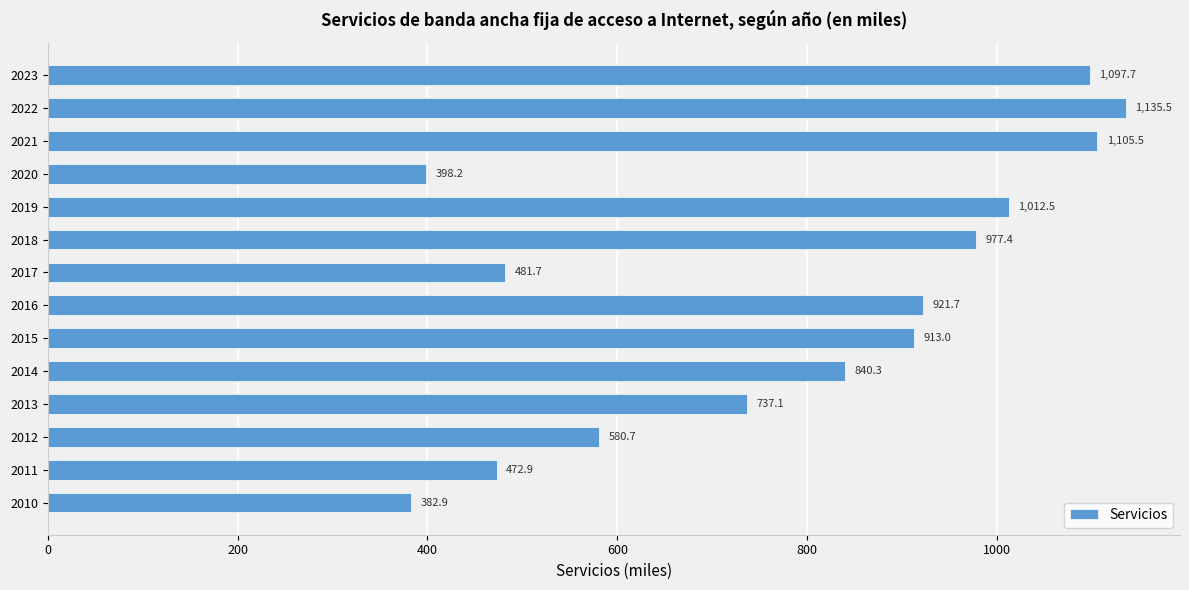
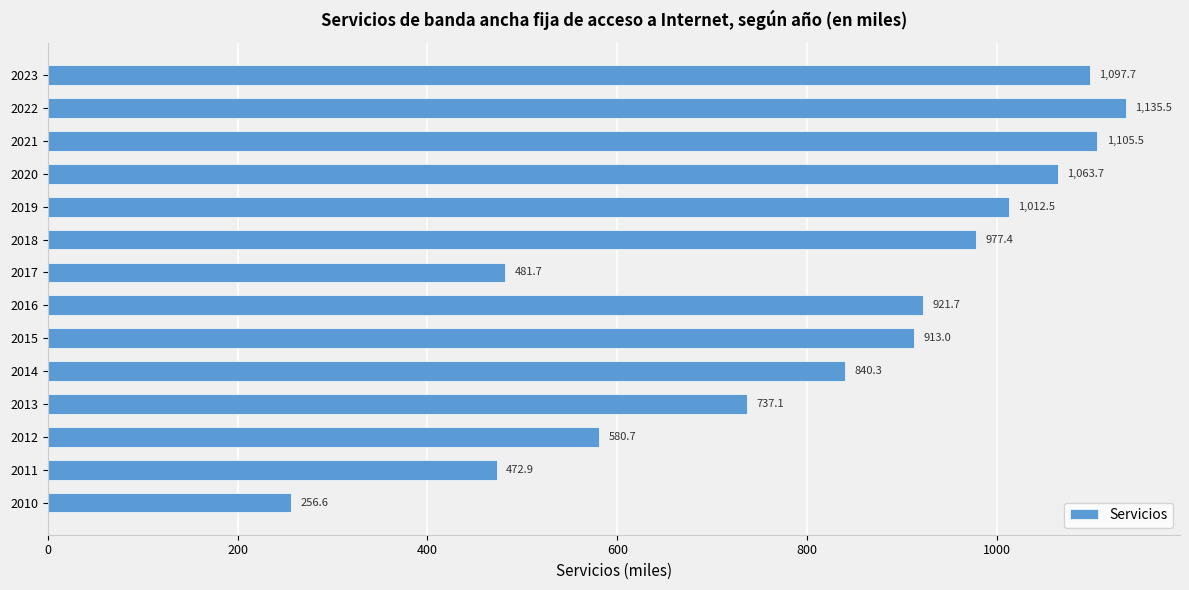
  {
    "2023": "1,097.7",
    "2022": "1,135.5",
    "2021": "1,105.5",
-   "2020": "398.2",
+   "2020": "1,063.7",
    "2019": "1,012.5",
    "2018": "977.4",
    "2017": "481.7",
    "2016": "921.7",
    "2015": "913.0",
    "2014": "840.3",
    "2013": "737.1",
    "2012": "580.7",
    "2011": "472.9",
-   "2010": "382.9"
+   "2010": "256.6"
  }
